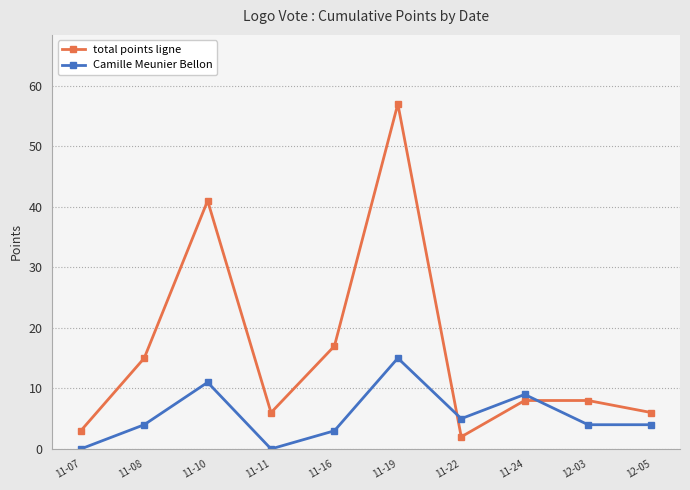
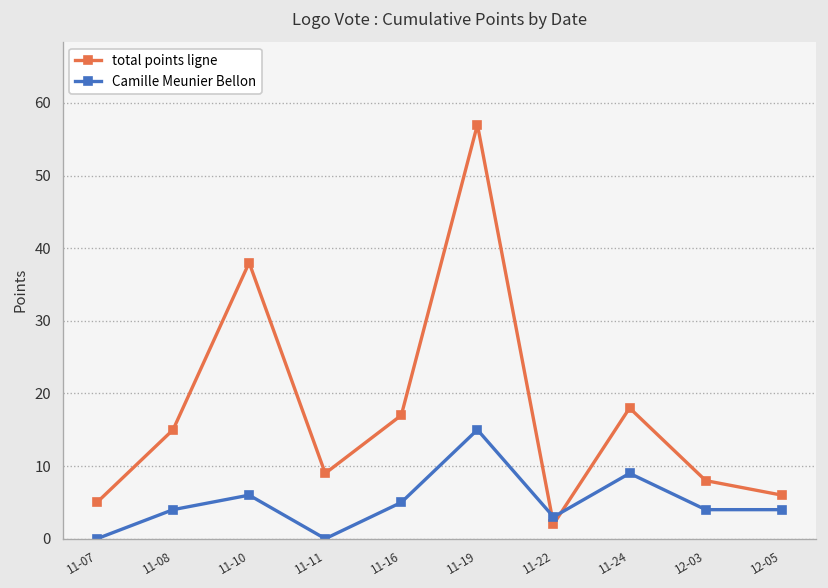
  {
    "total points ligne": {
-     "11-07": 3,
+     "11-07": 5,
      "11-08": 15,
-     "11-10": 41,
-     "11-11": 6,
+     "11-10": 38,
+     "11-11": 9,
      "11-16": 17,
      "11-19": 57,
      "11-22": 2,
-     "11-24": 8,
+     "11-24": 18,
      "12-03": 8,
      "12-05": 6
    },
    "Camille Meunier Bellon": {
      "11-07": 0,
      "11-08": 4,
-     "11-10": 11,
+     "11-10": 6,
      "11-11": 0,
-     "11-16": 3,
+     "11-16": 5,
      "11-19": 15,
-     "11-22": 5,
+     "11-22": 3,
      "11-24": 9,
      "12-03": 4,
      "12-05": 4
    }
  }
